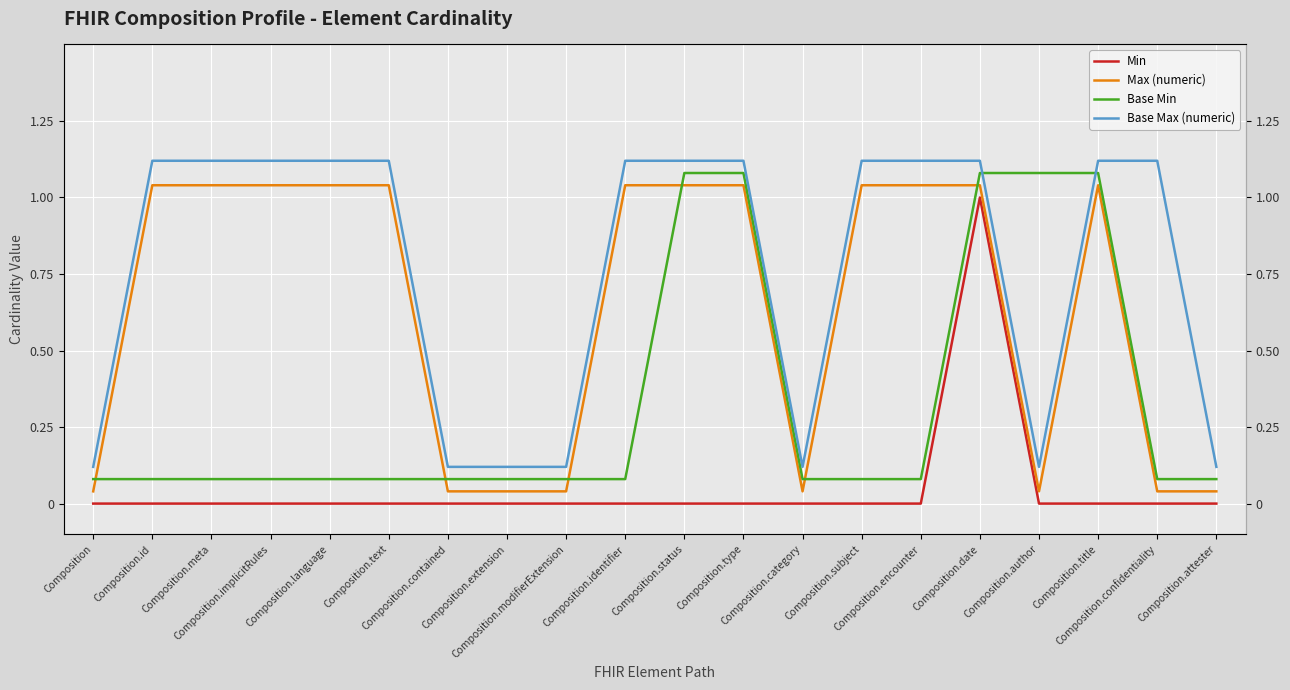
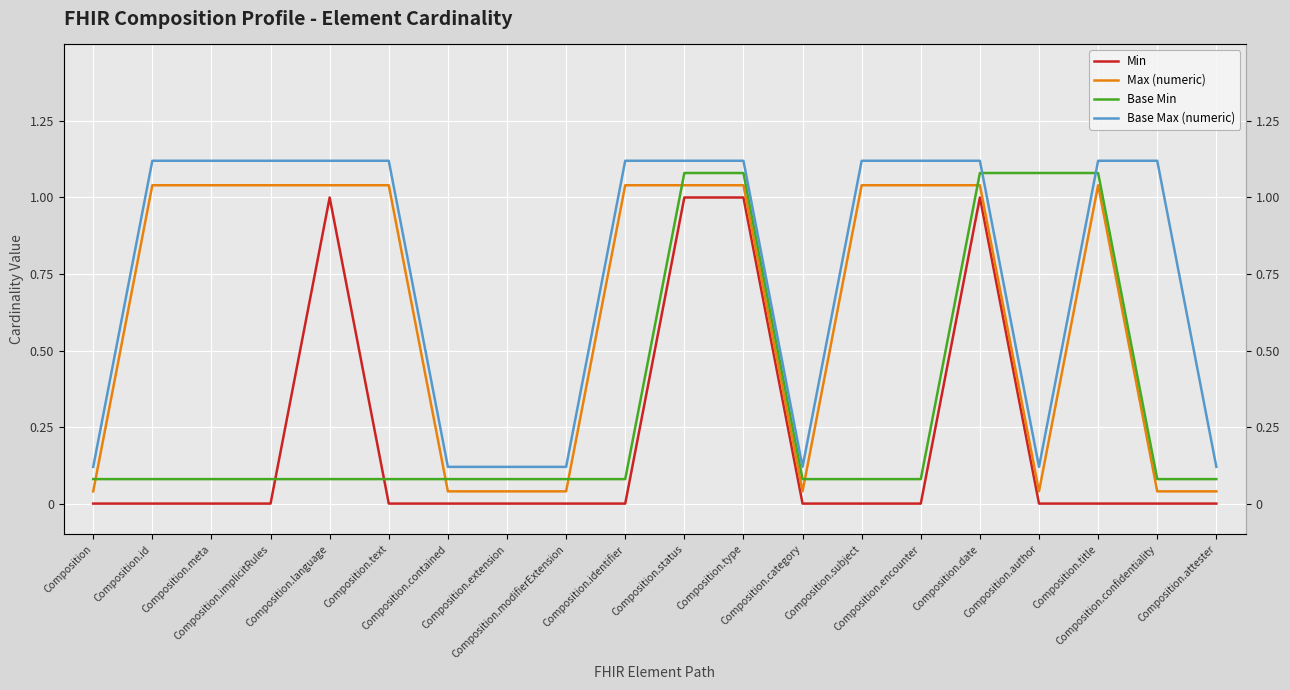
  {
    "Min": {
      "Composition": 0,
      "Composition.id": 0,
      "Composition.meta": 0,
      "Composition.implicitRules": 0,
-     "Composition.language": 0,
+     "Composition.language": 1,
      "Composition.text": 0,
      "Composition.contained": 0,
      "Composition.extension": 0,
      "Composition.modifierExtension": 0,
      "Composition.identifier": 0,
-     "Composition.status": 0,
-     "Composition.type": 0,
+     "Composition.status": 1,
+     "Composition.type": 1,
      "Composition.category": 0,
      "Composition.subject": 0,
      "Composition.encounter": 0,
      "Composition.date": 1,
      "Composition.author": 0,
      "Composition.title": 0,
      "Composition.confidentiality": 0,
      "Composition.attester": 0
    },
    "Max (numeric)": {
      "Composition": 0.04,
      "Composition.id": 1.04,
      "Composition.meta": 1.04,
      "Composition.implicitRules": 1.04,
      "Composition.language": 1.04,
      "Composition.text": 1.04,
      "Composition.contained": 0.04,
      "Composition.extension": 0.04,
      "Composition.modifierExtension": 0.04,
      "Composition.identifier": 1.04,
      "Composition.status": 1.04,
      "Composition.type": 1.04,
      "Composition.category": 0.04,
      "Composition.subject": 1.04,
      "Composition.encounter": 1.04,
      "Composition.date": 1.04,
      "Composition.author": 0.04,
      "Composition.title": 1.04,
      "Composition.confidentiality": 0.04,
      "Composition.attester": 0.04
    },
    "Base Min": {
      "Composition": 0.08,
      "Composition.id": 0.08,
      "Composition.meta": 0.08,
      "Composition.implicitRules": 0.08,
      "Composition.language": 0.08,
      "Composition.text": 0.08,
      "Composition.contained": 0.08,
      "Composition.extension": 0.08,
      "Composition.modifierExtension": 0.08,
      "Composition.identifier": 0.08,
      "Composition.status": 1.08,
      "Composition.type": 1.08,
      "Composition.category": 0.08,
      "Composition.subject": 0.08,
      "Composition.encounter": 0.08,
      "Composition.date": 1.08,
      "Composition.author": 1.08,
      "Composition.title": 1.08,
      "Composition.confidentiality": 0.08,
      "Composition.attester": 0.08
    },
    "Base Max (numeric)": {
      "Composition": 0.12,
      "Composition.id": 1.12,
      "Composition.meta": 1.12,
      "Composition.implicitRules": 1.12,
      "Composition.language": 1.12,
      "Composition.text": 1.12,
      "Composition.contained": 0.12,
      "Composition.extension": 0.12,
      "Composition.modifierExtension": 0.12,
      "Composition.identifier": 1.12,
      "Composition.status": 1.12,
      "Composition.type": 1.12,
      "Composition.category": 0.12,
      "Composition.subject": 1.12,
      "Composition.encounter": 1.12,
      "Composition.date": 1.12,
      "Composition.author": 0.12,
      "Composition.title": 1.12,
      "Composition.confidentiality": 1.12,
      "Composition.attester": 0.12
    }
  }
